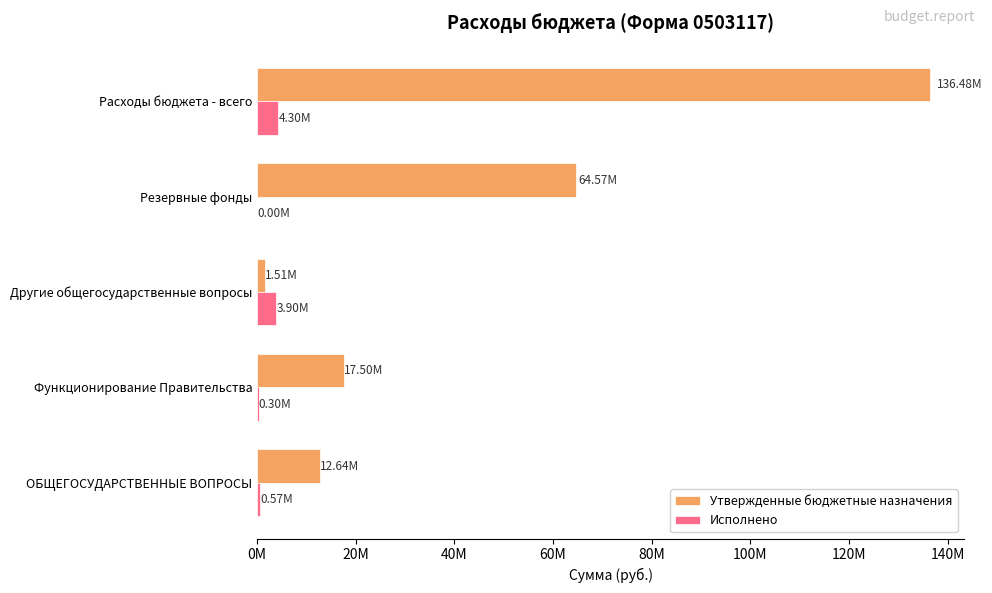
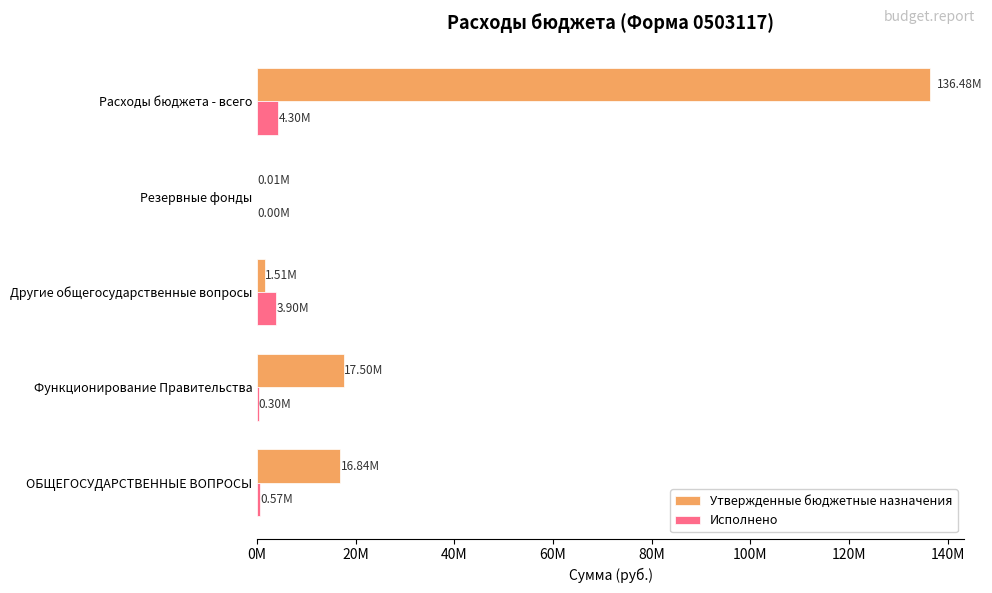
  {
    "Утвержденные бюджетные назначения": {
      "Расходы бюджета - всего": "136.48M",
-     "Резервные фонды": "64.57M",
+     "Резервные фонды": "0.01M",
      "Другие общегосударственные вопросы": "1.51M",
      "Функционирование Правительства": "17.50M",
-     "ОБЩЕГОСУДАРСТВЕННЫЕ ВОПРОСЫ": "12.64M"
+     "ОБЩЕГОСУДАРСТВЕННЫЕ ВОПРОСЫ": "16.84M"
    },
    "Исполнено": {
      "Расходы бюджета - всего": "4.30M",
      "Резервные фонды": "0.00M",
      "Другие общегосударственные вопросы": "3.90M",
      "Функционирование Правительства": "0.30M",
      "ОБЩЕГОСУДАРСТВЕННЫЕ ВОПРОСЫ": "0.57M"
    }
  }
